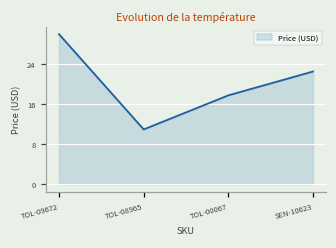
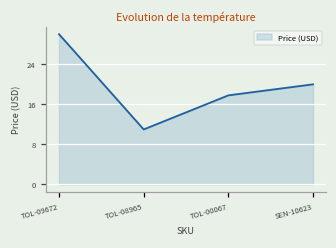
  {
    "TOL-09672": 30,
    "TOL-08965": 11,
    "TOL-00067": 18,
-   "SEN-10623": 23
+   "SEN-10623": 20
  }
